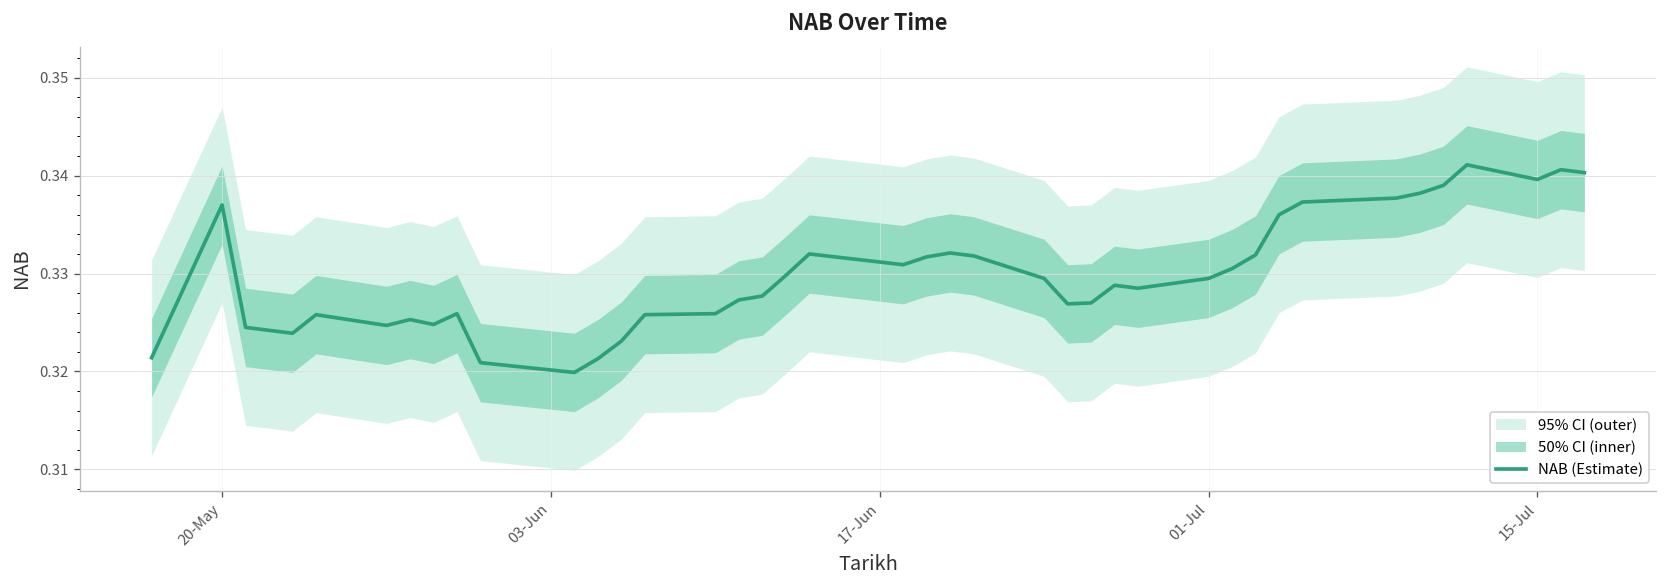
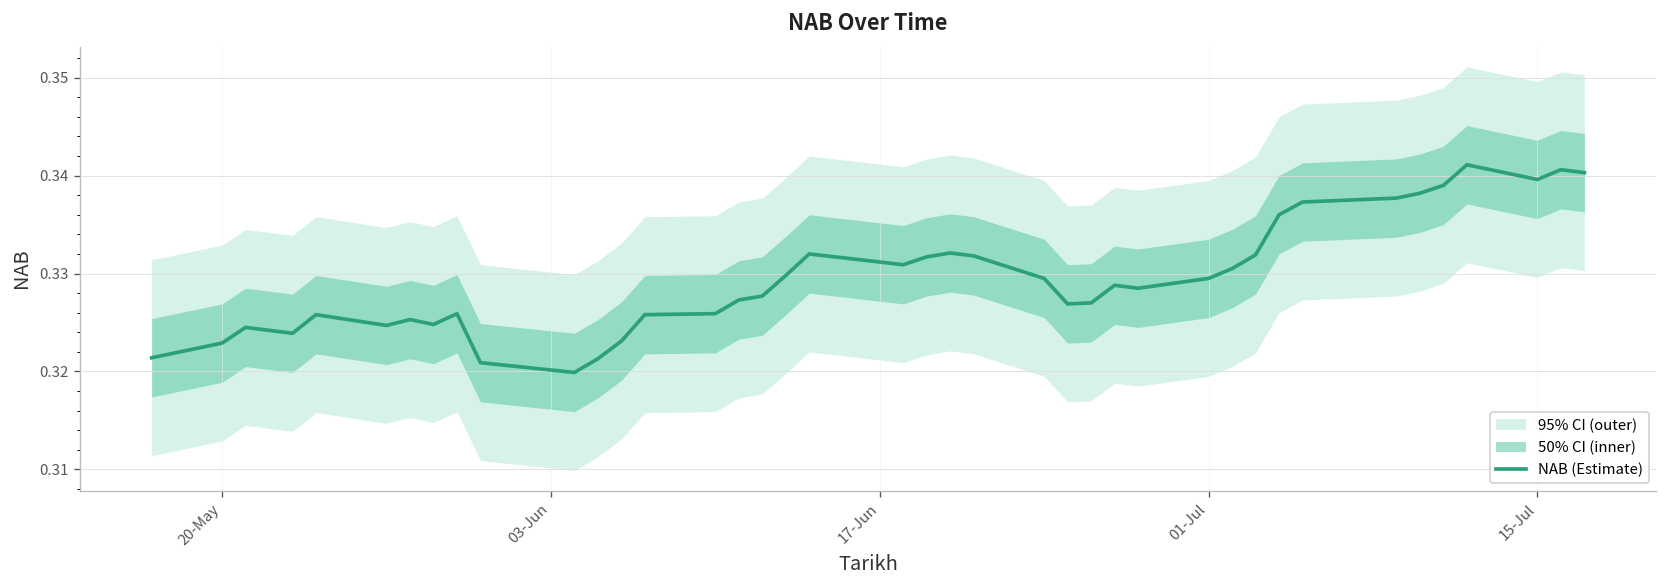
  {
    "NAB (Estimate)": {
-     "20-May": 0.337,
+     "20-May": 0.323,
      "01-Jul": 0.330,
      "15-Jul": 0.340
    }
  }
